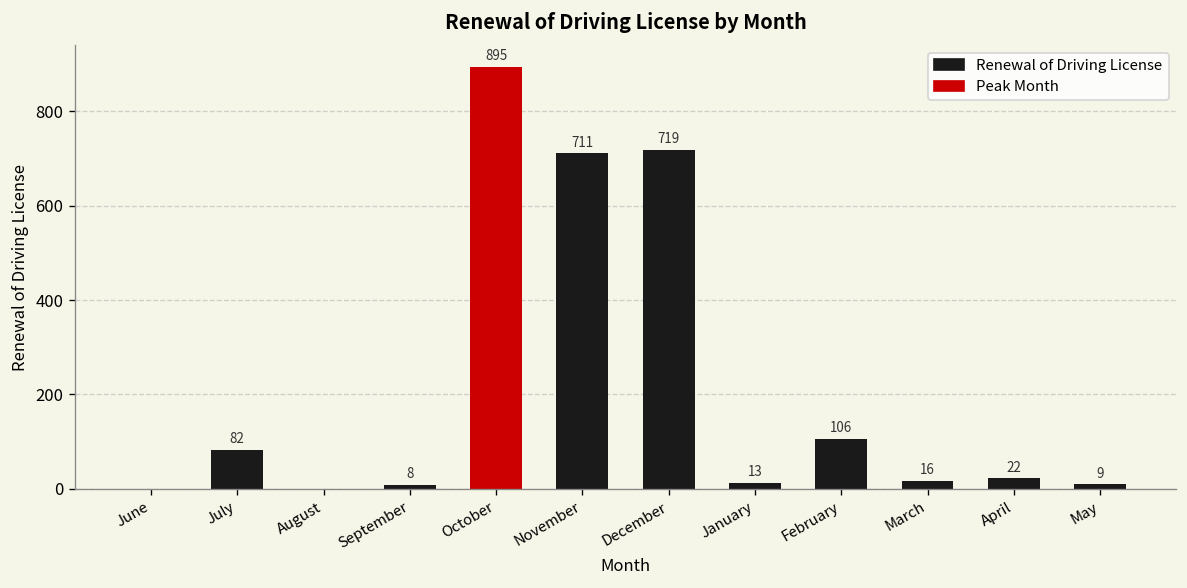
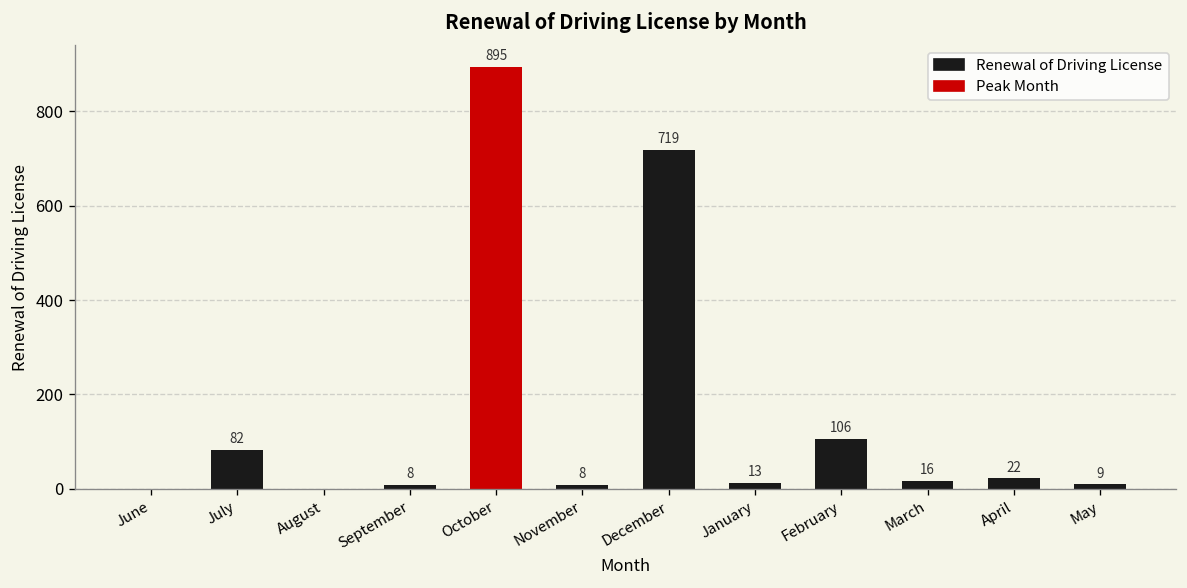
  {
    "July": 82,
    "September": 8,
    "October": 895,
-   "November": 711,
+   "November": 8,
    "December": 719,
    "January": 13,
    "February": 106,
    "March": 16,
    "April": 22,
    "May": 9
  }
